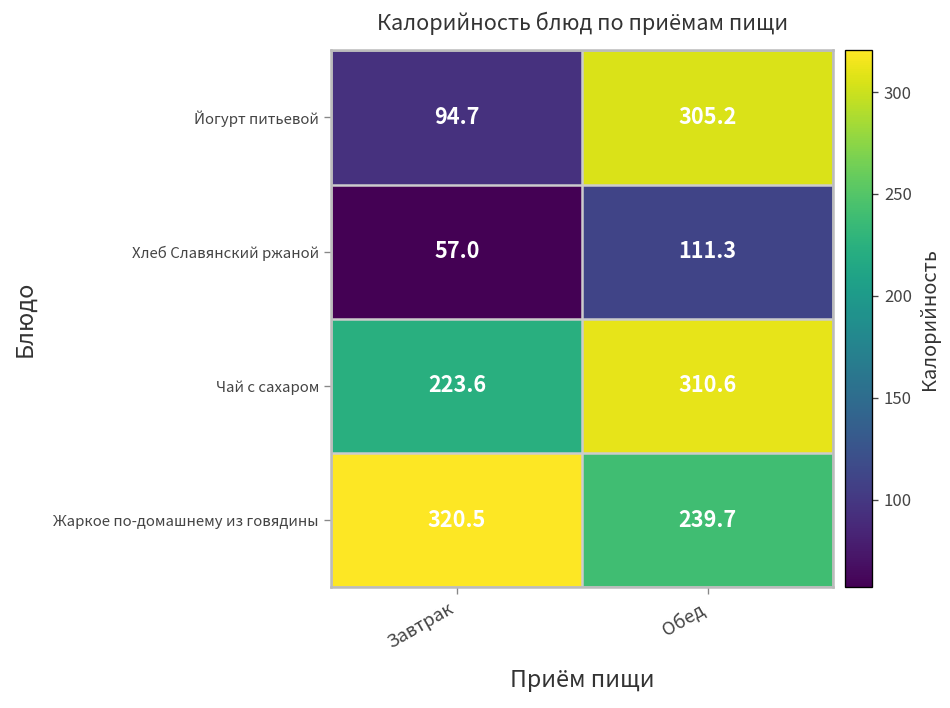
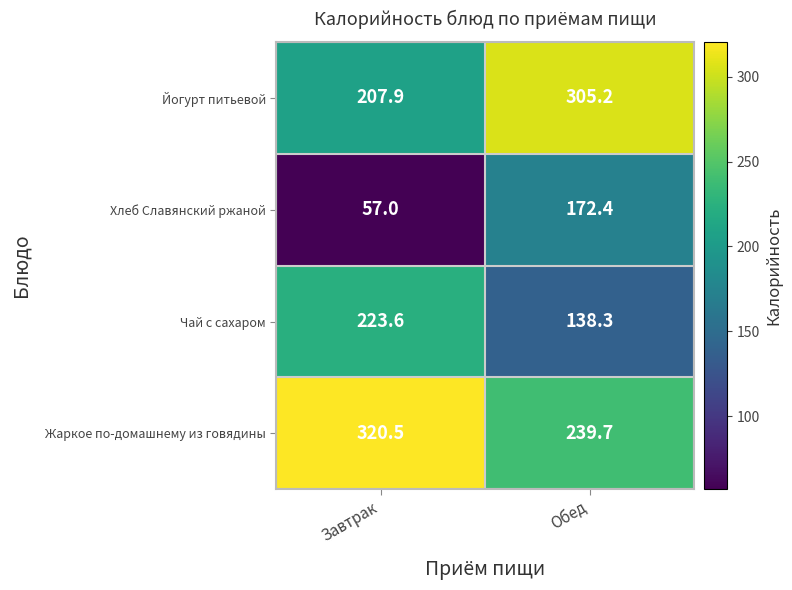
  {
    "Йогурт питьевой": {
-     "Завтрак": 94.7,
+     "Завтрак": 207.9,
      "Обед": 305.2
    },
    "Хлеб Славянский ржаной": {
      "Завтрак": 57.0,
-     "Обед": 111.3
+     "Обед": 172.4
    },
    "Чай с сахаром": {
      "Завтрак": 223.6,
-     "Обед": 310.6
+     "Обед": 138.3
    },
    "Жаркое по-домашнему из говядины": {
      "Завтрак": 320.5,
      "Обед": 239.7
    }
  }
